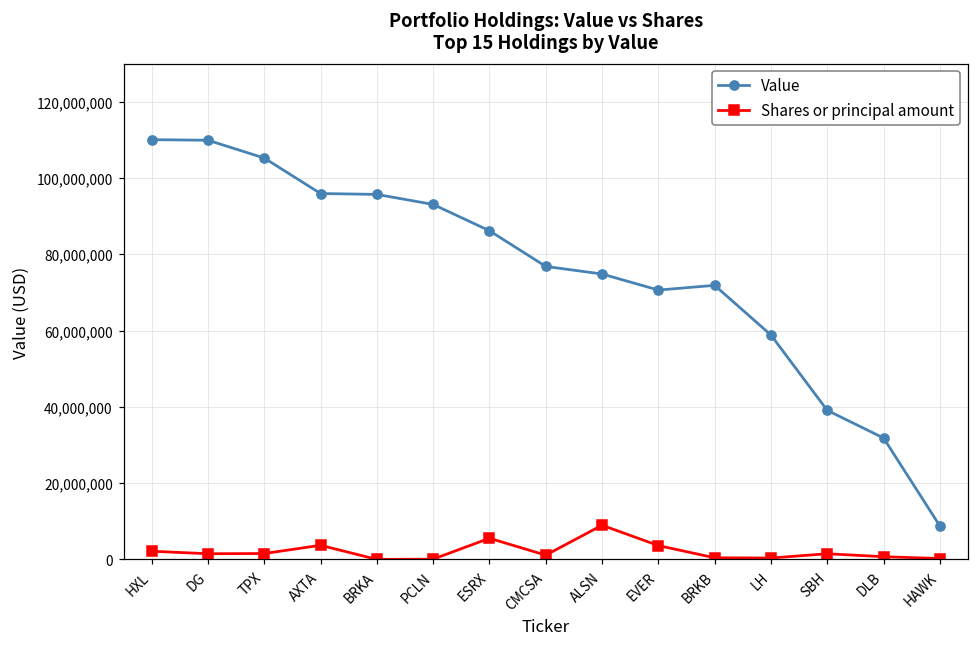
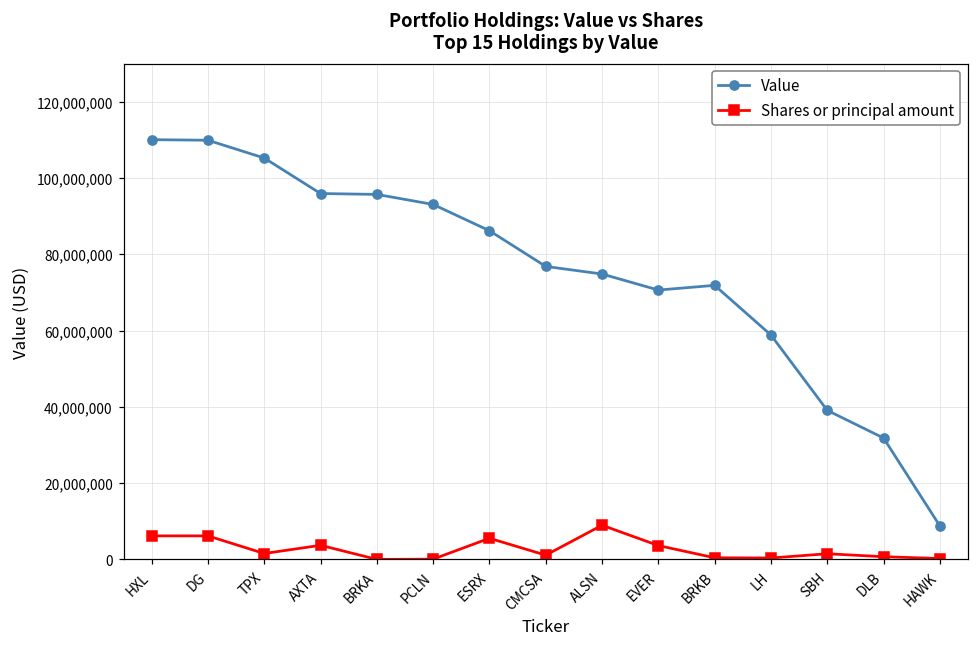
  {
    "Value": {
      "HXL": "110,000,000",
      "DG": "110,000,000",
      "TPX": "105,000,000",
      "AXTA": "96,000,000",
      "BRKA": "96,000,000",
      "PCLN": "93,000,000",
      "ESRX": "86,000,000",
      "CMCSA": "77,000,000",
      "ALSN": "75,000,000",
      "EVER": "71,000,000",
      "BRKB": "72,000,000",
      "LH": "59,000,000",
      "SBH": "39,000,000",
      "DLB": "32,000,000",
      "HAWK": "9,000,000"
    },
    "Shares or principal amount": {
-     "HXL": "2,000,000",
-     "DG": "1,000,000",
+     "HXL": "6,000,000",
+     "DG": "6,000,000",
      "TPX": "2,000,000",
      "AXTA": "4,000,000",
      "BRKA": "0",
      "PCLN": "0",
      "ESRX": "6,000,000",
      "CMCSA": "1,000,000",
      "ALSN": "9,000,000",
      "EVER": "4,000,000",
      "BRKB": "0",
      "LH": "0",
      "SBH": "1,000,000",
      "DLB": "1,000,000",
      "HAWK": "0"
    }
  }
